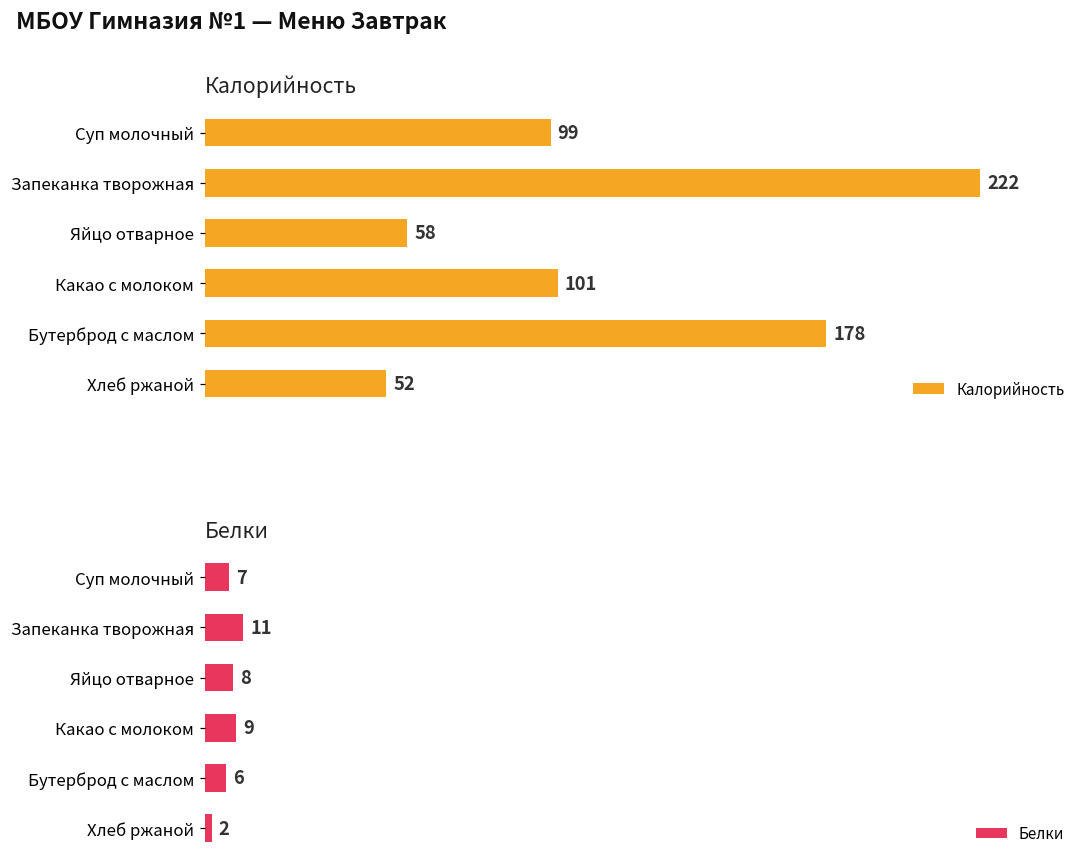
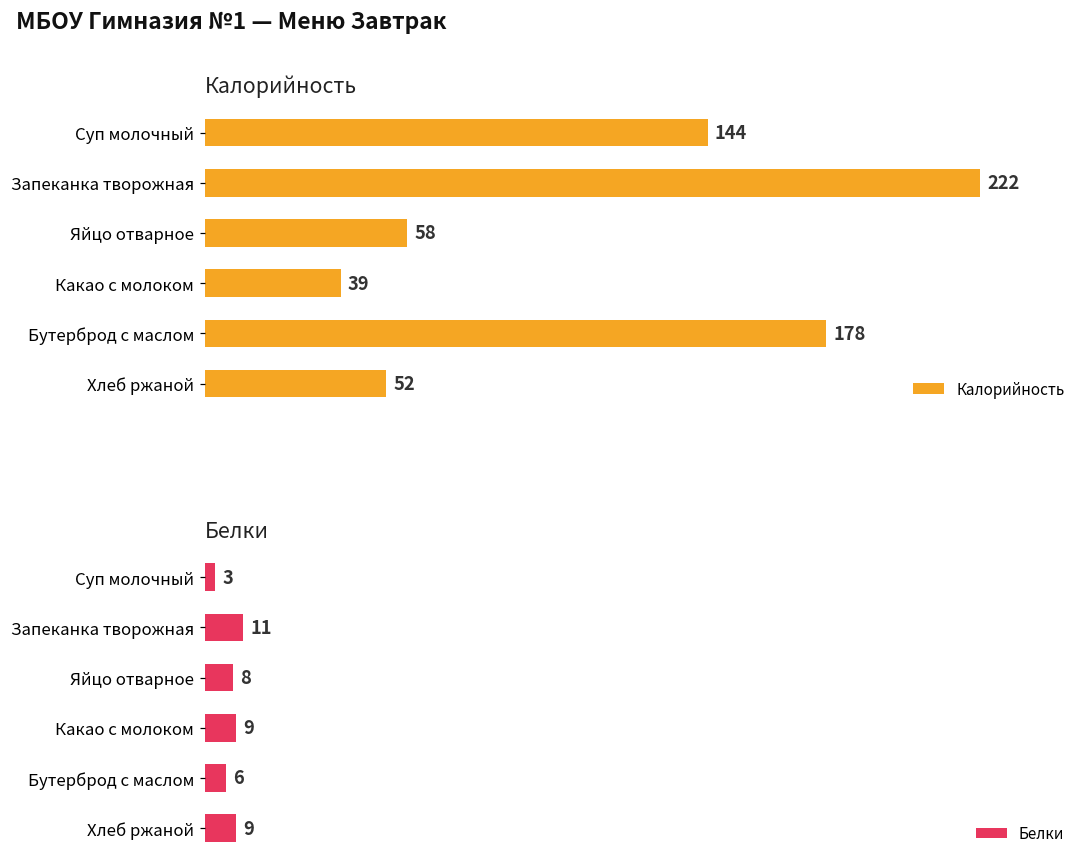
  {
    "Калорийность": {
-     "Суп молочный": 99,
+     "Суп молочный": 144,
      "Запеканка творожная": 222,
      "Яйцо отварное": 58,
-     "Какао с молоком": 101,
+     "Какао с молоком": 39,
      "Бутерброд с маслом": 178,
      "Хлеб ржаной": 52
    },
    "Белки": {
-     "Суп молочный": 7,
+     "Суп молочный": 3,
      "Запеканка творожная": 11,
      "Яйцо отварное": 8,
      "Какао с молоком": 9,
      "Бутерброд с маслом": 6,
-     "Хлеб ржаной": 2
+     "Хлеб ржаной": 9
    }
  }
